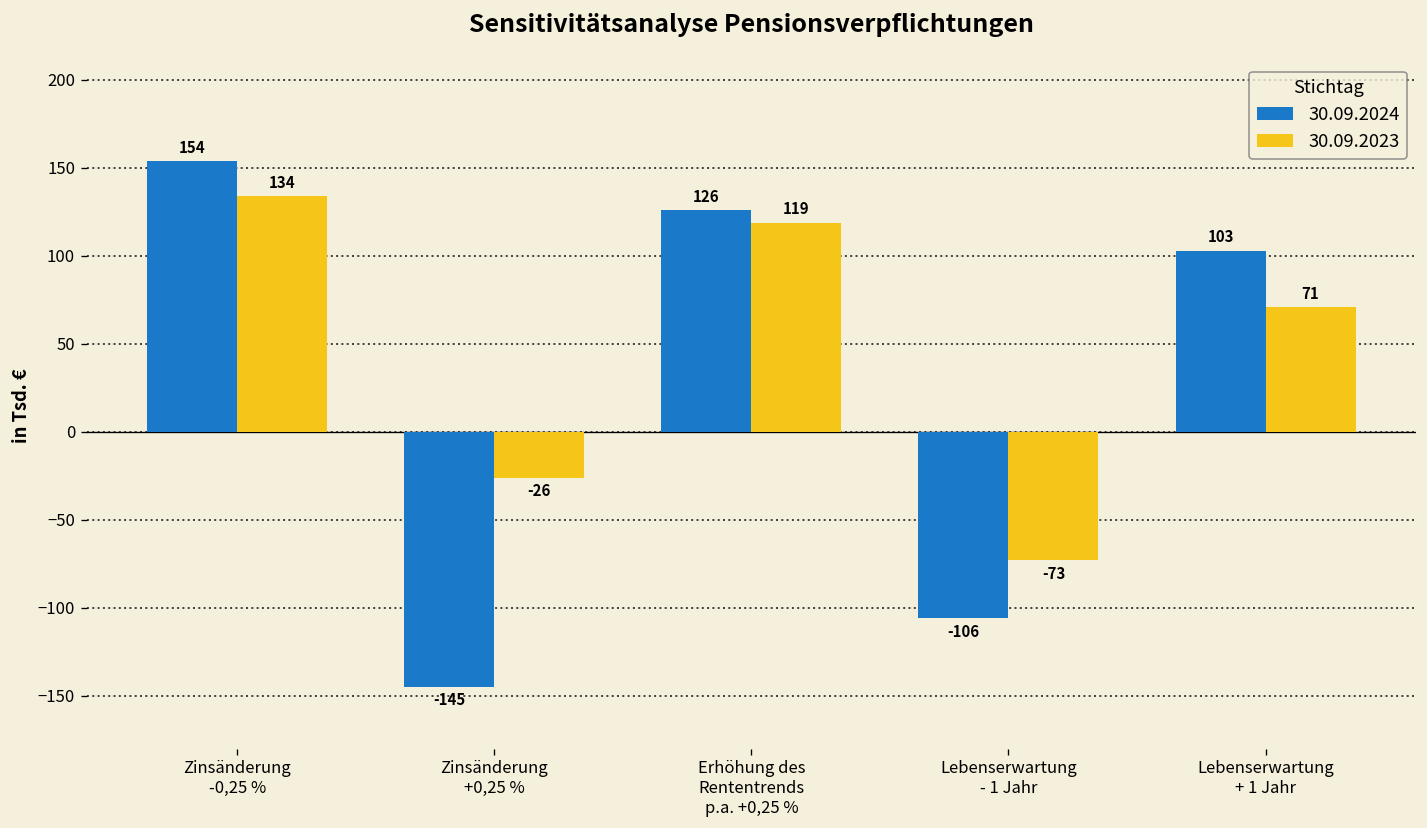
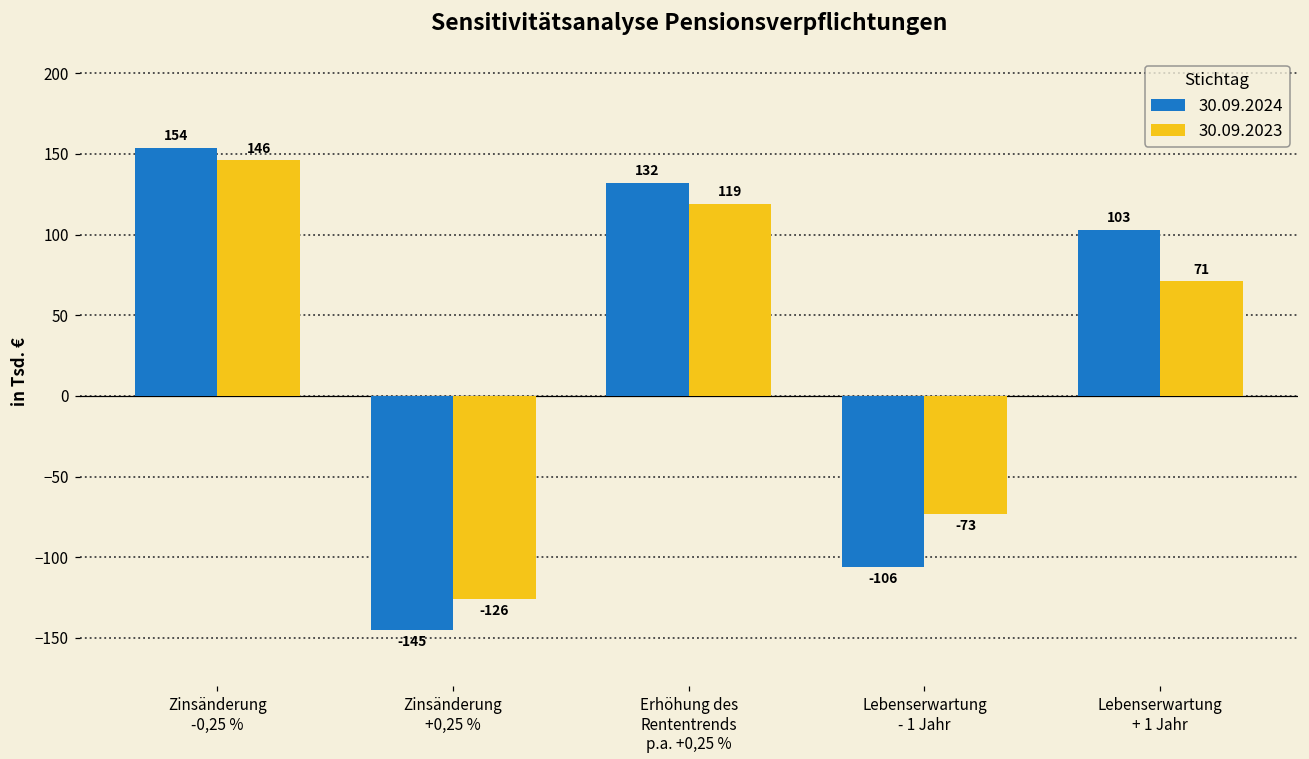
  {
    "30.09.2024": {
      "Zinsänderung -0,25 %": 154,
      "Zinsänderung +0,25 %": -145,
-     "Erhöhung des Rententrends p.a. +0,25 %": 126,
+     "Erhöhung des Rententrends p.a. +0,25 %": 132,
      "Lebenserwartung - 1 Jahr": -106,
      "Lebenserwartung + 1 Jahr": 103
    },
    "30.09.2023": {
-     "Zinsänderung -0,25 %": 134,
-     "Zinsänderung +0,25 %": -26,
+     "Zinsänderung -0,25 %": 146,
+     "Zinsänderung +0,25 %": -126,
      "Erhöhung des Rententrends p.a. +0,25 %": 119,
      "Lebenserwartung - 1 Jahr": -73,
      "Lebenserwartung + 1 Jahr": 71
    }
  }
